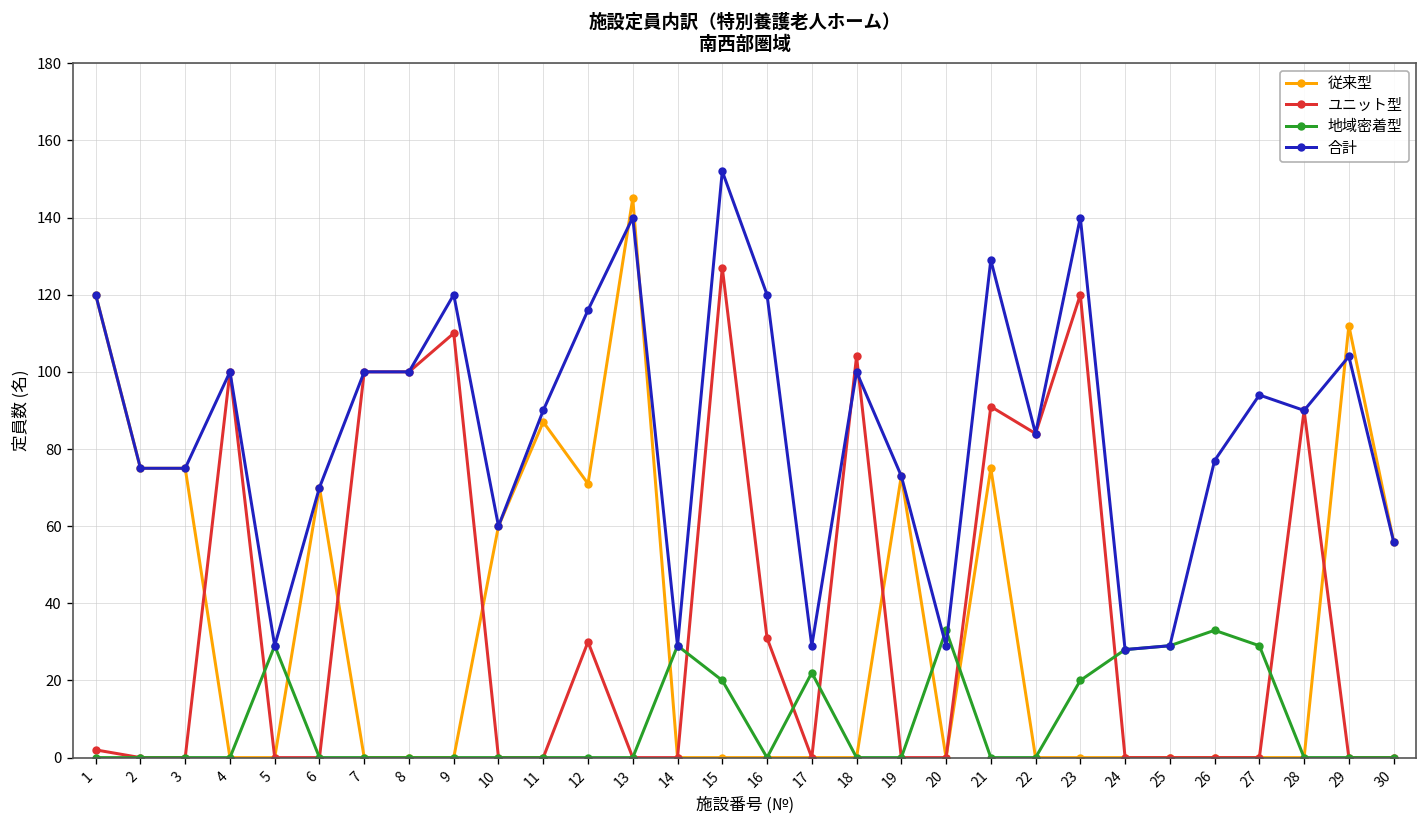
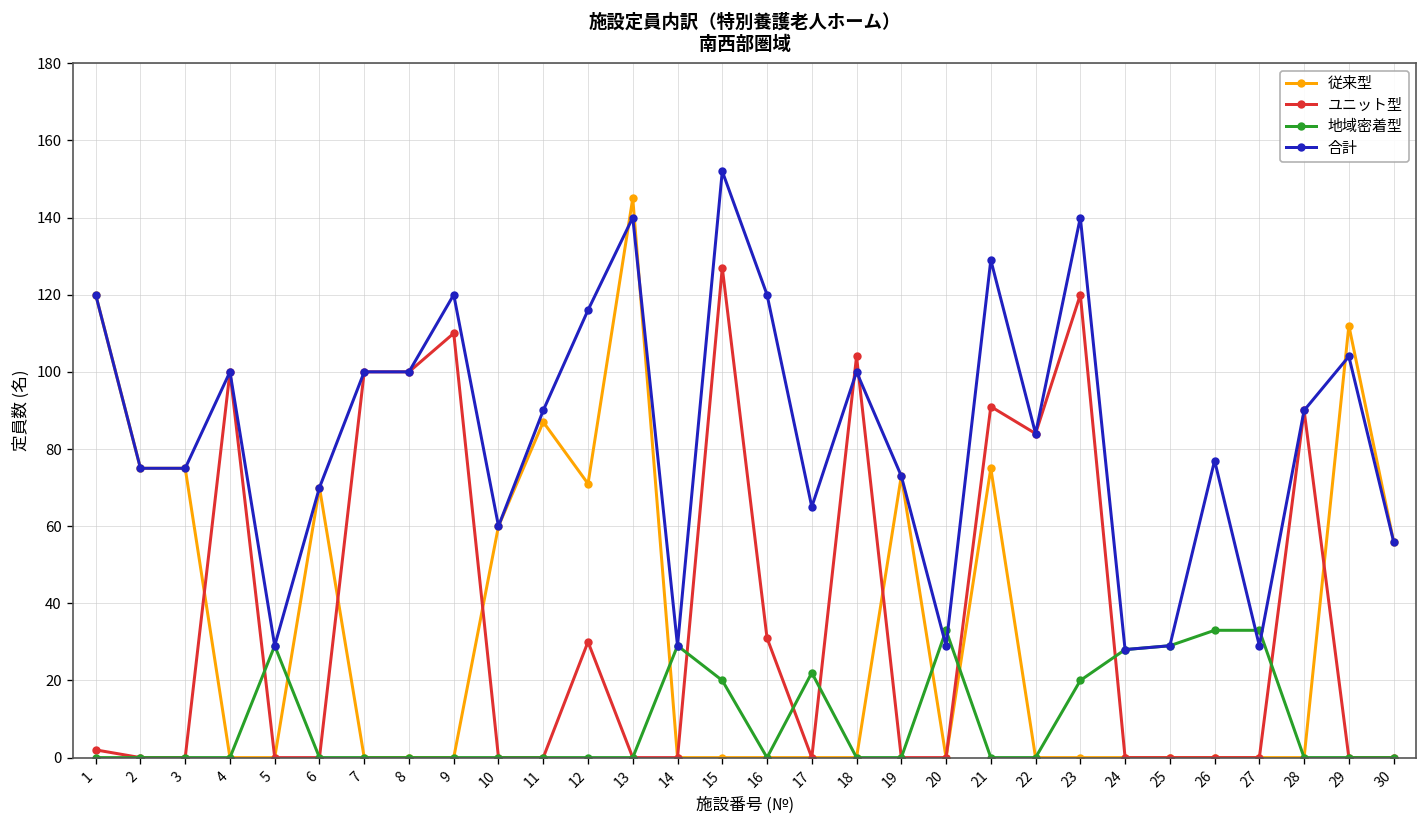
  {
    "従来型": {
      "11": 87,
      "12": 71,
      "13": 145,
      "15": 0,
      "21": 75,
      "23": 0,
      "29": 112
    },
    "ユニット型": {
      "1": 2,
      "9": 110,
      "12": 30,
      "15": 127,
      "16": 31,
      "18": 104,
      "21": 91,
      "23": 120
    },
    "地域密着型": {
      "1": 0,
      "12": 0,
      "15": 20,
      "17": 22,
      "20": 33,
      "21": 0,
      "23": 20,
      "26": 33,
-     "27": 29
+     "27": 33
    },
    "合計": {
      "9": 120,
      "11": 90,
      "12": 116,
      "13": 140,
      "15": 152,
      "16": 120,
-     "17": 29,
+     "17": 65,
      "18": 100,
      "20": 29,
      "21": 129,
      "23": 140,
      "26": 77,
-     "27": 94,
+     "27": 29,
      "29": 104
    }
  }
